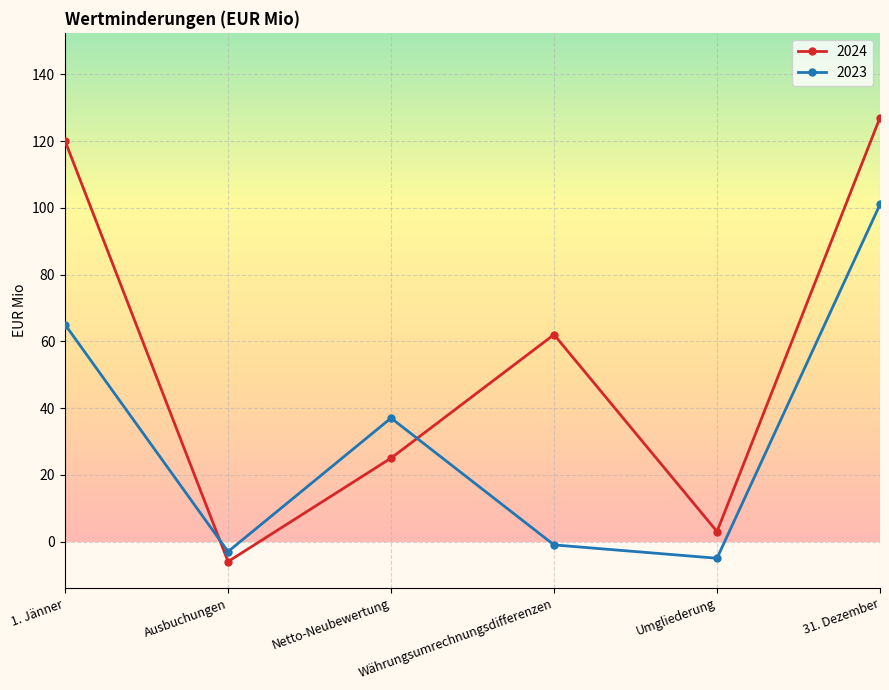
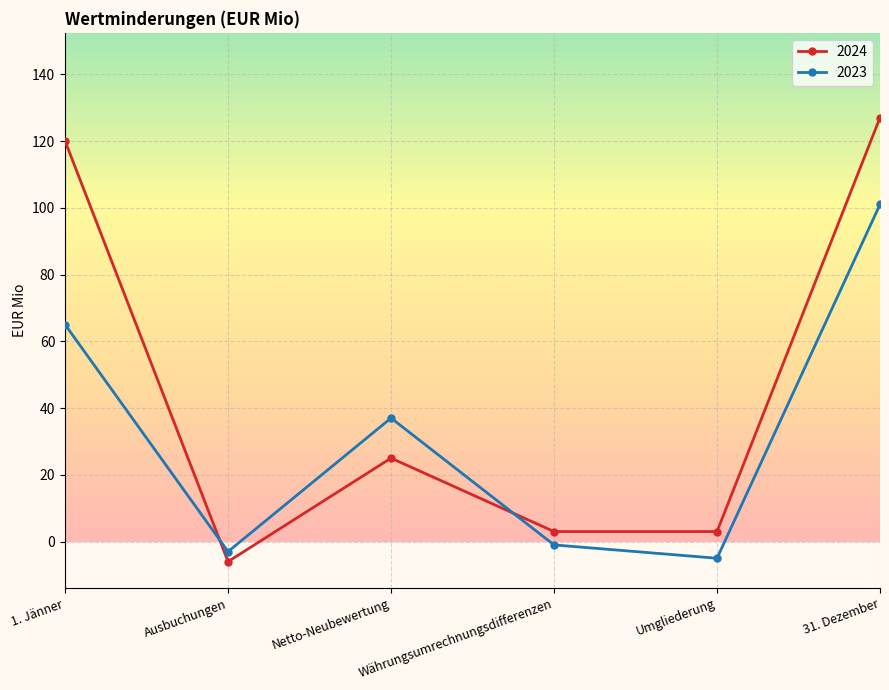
  {
    "2024": {
      "1. Jänner": 120,
      "Ausbuchungen": -6,
      "Netto-Neubewertung": 25,
-     "Währungsumrechnungsdifferenzen": 62,
+     "Währungsumrechnungsdifferenzen": 3,
      "Umgliederung": 3,
      "31. Dezember": 127
    },
    "2023": {
      "1. Jänner": 65,
      "Ausbuchungen": -3,
      "Netto-Neubewertung": 37,
      "Währungsumrechnungsdifferenzen": -1,
      "Umgliederung": -5,
      "31. Dezember": 101
    }
  }
